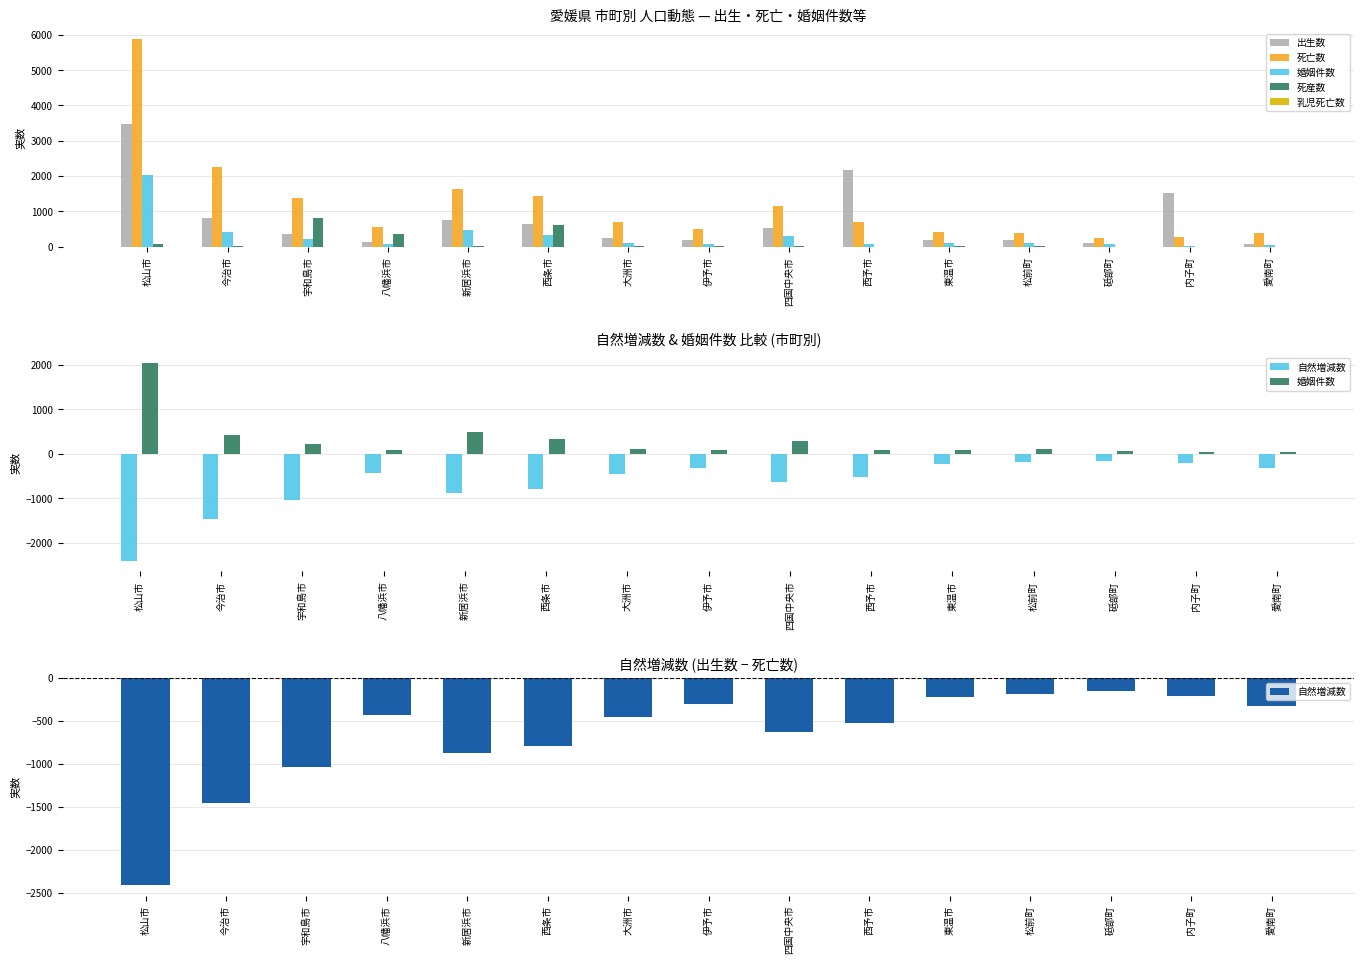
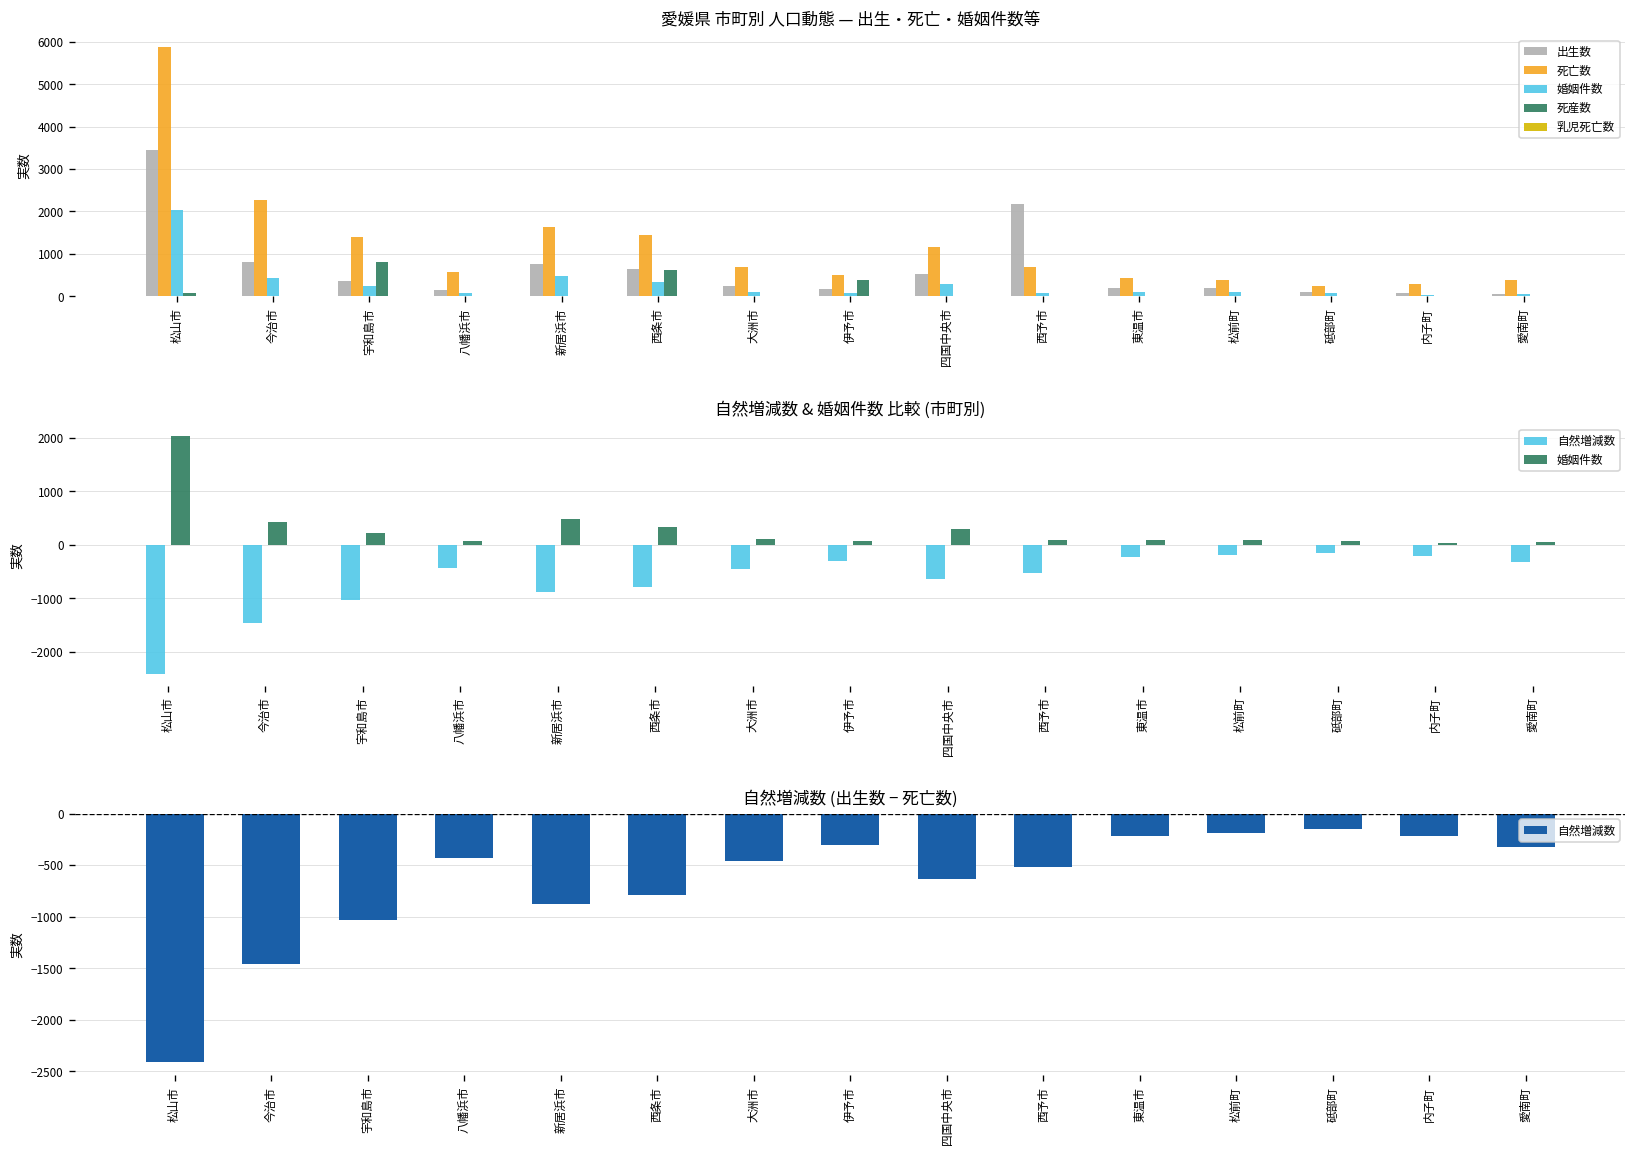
  {
    "愛媛県 市町別 人口動態 — 出生・死亡・婚姻件数等": {
      "出生数": {
        "松山市": 3500,
        "今治市": 800,
        "宇和島市": 300,
        "八幡浜市": 100,
        "新居浜市": 800,
        "西条市": 600,
        "大洲市": 200,
        "伊予市": 200,
        "四国中央市": 500,
        "西予市": 2200,
        "東温市": 200,
        "松前町": 200,
        "砥部町": 100,
-       "内子町": 1500
+       "内子町": 100
      },
      "死産数": {
        "松山市": 100,
        "宇和島市": 800,
-       "八幡浜市": 400,
+       "八幡浜市": 0,
        "西条市": 600,
-       "伊予市": 0
+       "伊予市": 400
      }
    },
    "自然増減数 & 婚姻件数 比較 (市町別)": {
      "婚姻件数": {
        "松山市": 2000,
        "今治市": 400,
        "宇和島市": 200,
        "八幡浜市": 100,
        "新居浜市": 500,
        "西条市": 300,
        "大洲市": 100,
        "伊予市": 100,
        "四国中央市": 300,
        "西予市": 100,
        "東温市": 100,
        "松前町": 100,
        "砥部町": 100
      }
    },
    "自然増減数 (出生数 − 死亡数)": {
      "松山市": -2400,
      "今治市": -1500,
      "宇和島市": -1000,
      "八幡浜市": -400,
      "新居浜市": -900,
      "西条市": -800,
      "大洲市": -500,
      "伊予市": -300,
      "四国中央市": -600,
      "西予市": -500,
      "東温市": -200,
      "松前町": -200,
      "砥部町": -200,
      "内子町": -200,
      "愛南町": -300
    }
  }
